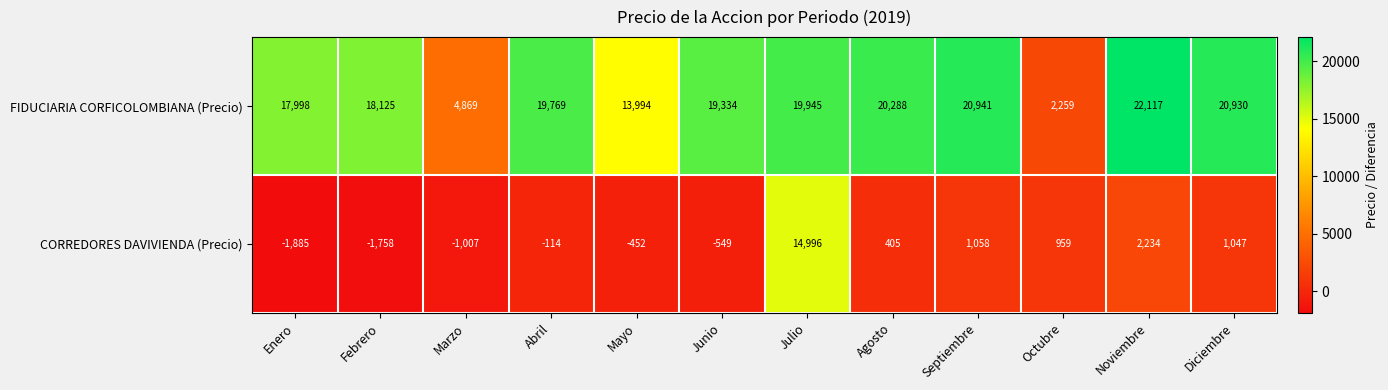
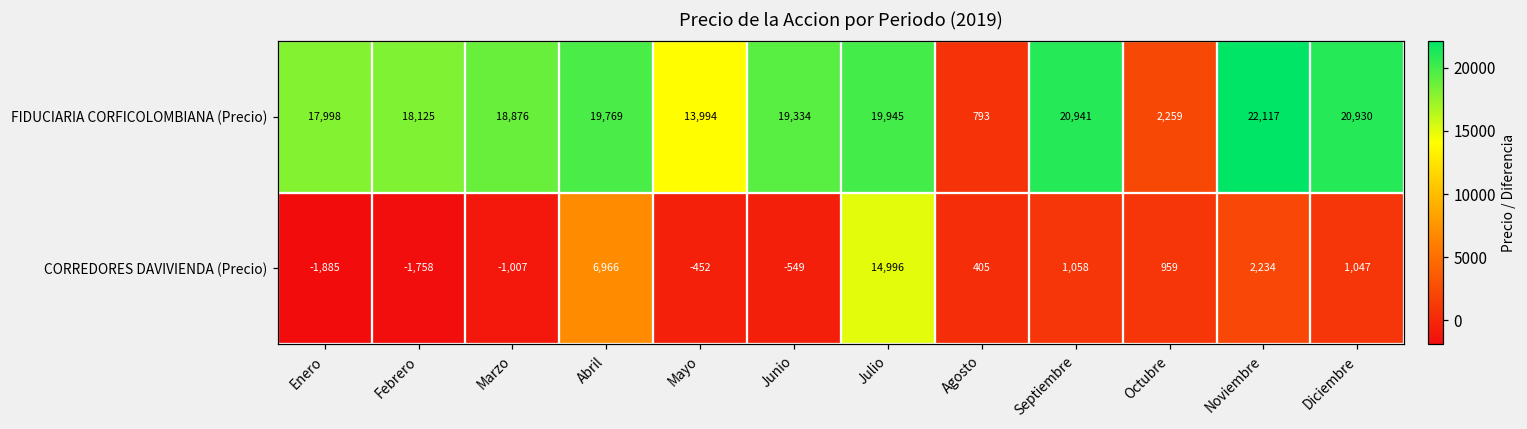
  {
    "FIDUCIARIA CORFICOLOMBIANA (Precio)": {
      "Enero": "17,998",
      "Febrero": "18,125",
-     "Marzo": "4,869",
+     "Marzo": "18,876",
      "Abril": "19,769",
      "Mayo": "13,994",
      "Junio": "19,334",
      "Julio": "19,945",
-     "Agosto": "20,288",
+     "Agosto": "793",
      "Septiembre": "20,941",
      "Octubre": "2,259",
      "Noviembre": "22,117",
      "Diciembre": "20,930"
    },
    "CORREDORES DAVIVIENDA (Precio)": {
      "Enero": "-1,885",
      "Febrero": "-1,758",
      "Marzo": "-1,007",
-     "Abril": "-114",
+     "Abril": "6,966",
      "Mayo": "-452",
      "Junio": "-549",
      "Julio": "14,996",
      "Agosto": "405",
      "Septiembre": "1,058",
      "Octubre": "959",
      "Noviembre": "2,234",
      "Diciembre": "1,047"
    }
  }
